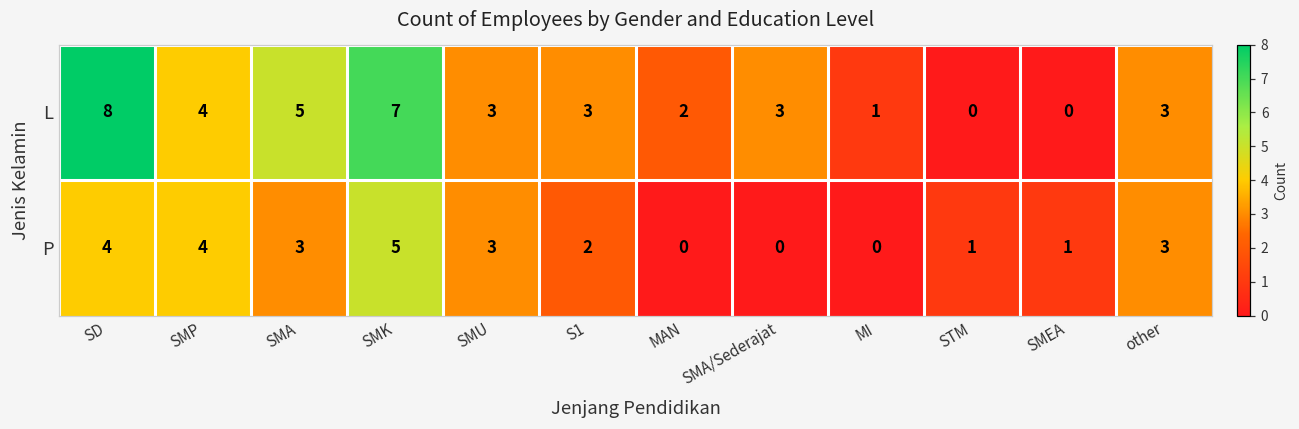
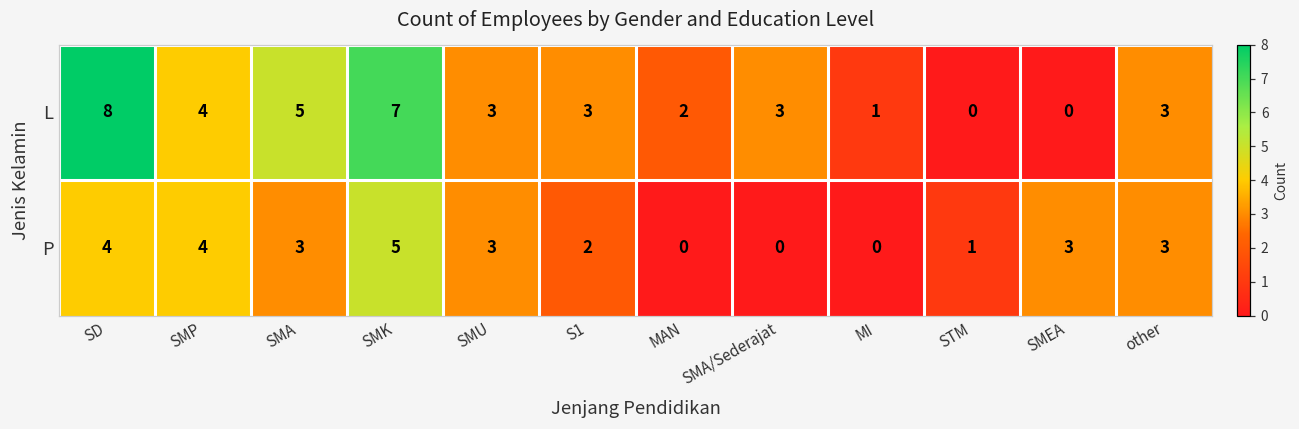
  {
    "L": {
      "SD": 8,
      "SMP": 4,
      "SMA": 5,
      "SMK": 7,
      "SMU": 3,
      "S1": 3,
      "MAN": 2,
      "SMA/Sederajat": 3,
      "MI": 1,
      "STM": 0,
      "SMEA": 0,
      "other": 3
    },
    "P": {
      "SD": 4,
      "SMP": 4,
      "SMA": 3,
      "SMK": 5,
      "SMU": 3,
      "S1": 2,
      "MAN": 0,
      "SMA/Sederajat": 0,
      "MI": 0,
      "STM": 1,
-     "SMEA": 1,
+     "SMEA": 3,
      "other": 3
    }
  }
